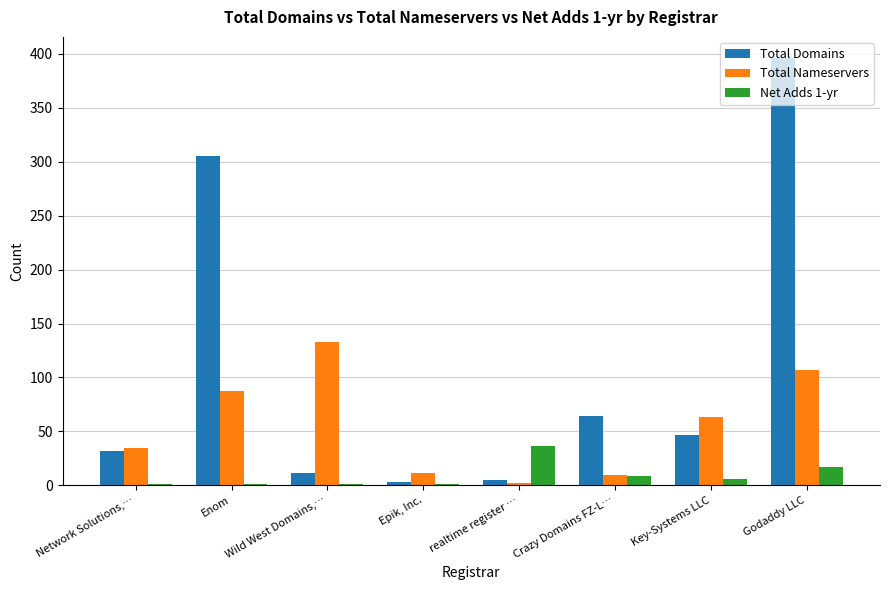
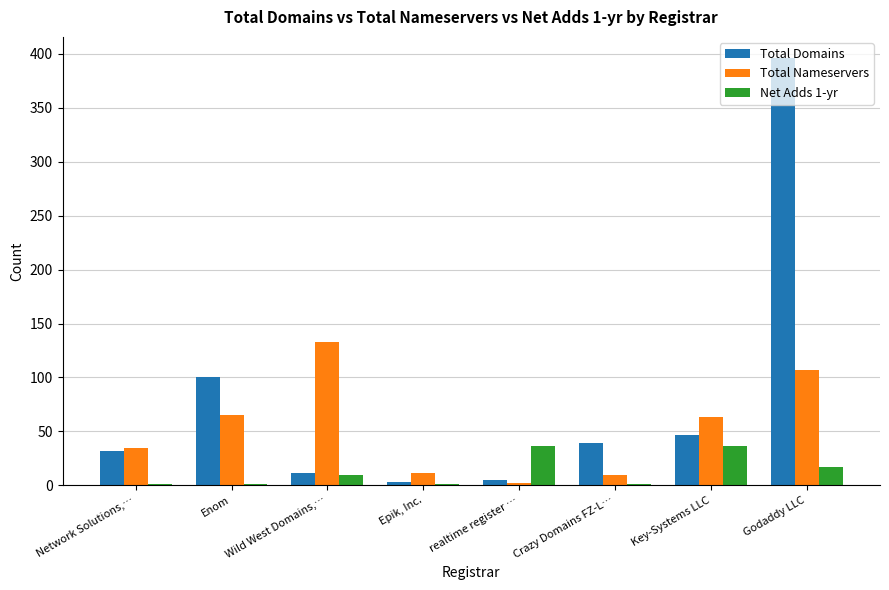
  {
    "Total Domains": {
      "Network Solutions,…": 32,
-     "Enom": 305,
+     "Enom": 100,
      "Wild West Domains,…": 11,
      "Epik, Inc.": 3,
      "realtime register …": 5,
-     "Crazy Domains FZ-L…": 64,
+     "Crazy Domains FZ-L…": 39,
      "Key-Systems LLC": 47
    },
    "Total Nameservers": {
      "Network Solutions,…": 35,
-     "Enom": 87,
+     "Enom": 65,
      "Wild West Domains,…": 133,
      "Epik, Inc.": 11,
      "Crazy Domains FZ-L…": 10,
      "Key-Systems LLC": 63,
      "Godaddy LLC": 107
    },
    "Net Adds 1-yr": {
-     "Wild West Domains,…": 1,
+     "Wild West Domains,…": 10,
      "realtime register …": 36,
-     "Crazy Domains FZ-L…": 9,
-     "Key-Systems LLC": 6,
+     "Crazy Domains FZ-L…": 1,
+     "Key-Systems LLC": 36,
      "Godaddy LLC": 17
    }
  }
